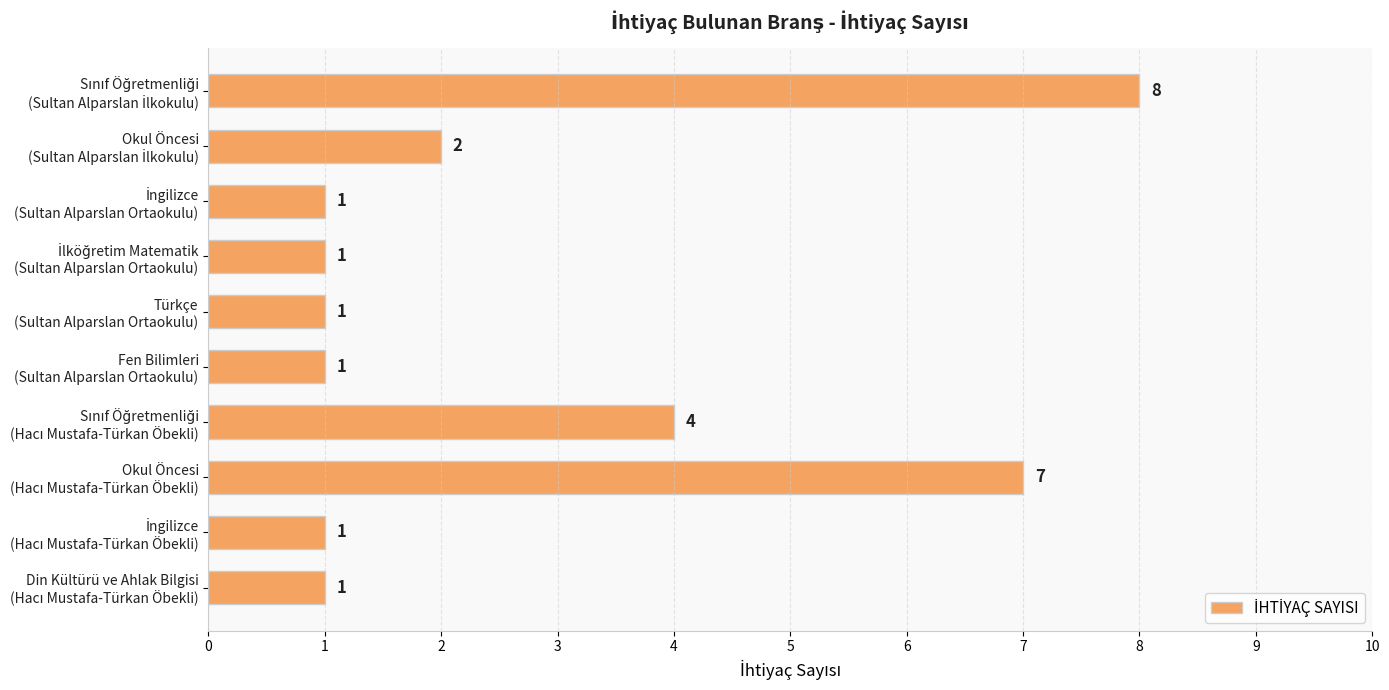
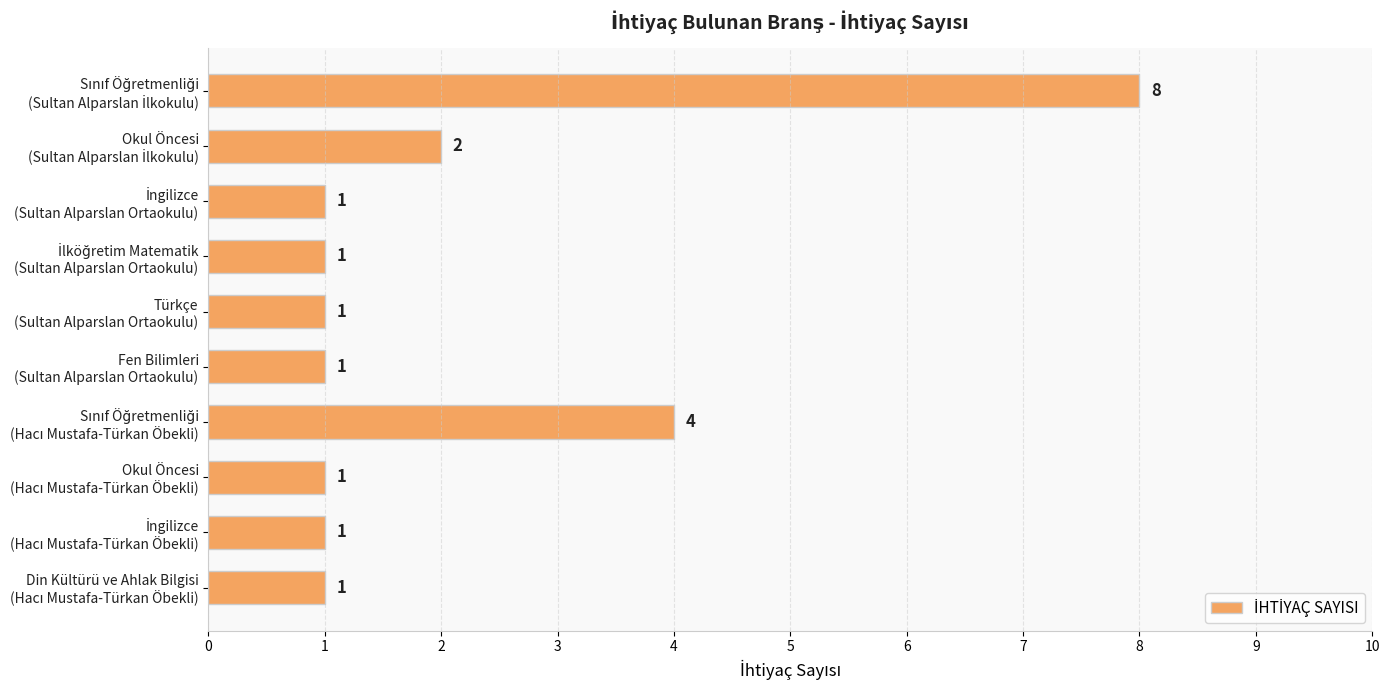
  {
    "Sınıf Öğretmenliği (Sultan Alparslan İlkokulu)": 8,
    "Okul Öncesi (Sultan Alparslan İlkokulu)": 2,
    "İngilizce (Sultan Alparslan Ortaokulu)": 1,
    "İlköğretim Matematik (Sultan Alparslan Ortaokulu)": 1,
    "Türkçe (Sultan Alparslan Ortaokulu)": 1,
    "Fen Bilimleri (Sultan Alparslan Ortaokulu)": 1,
    "Sınıf Öğretmenliği (Hacı Mustafa-Türkan Öbekli)": 4,
-   "Okul Öncesi (Hacı Mustafa-Türkan Öbekli)": 7,
+   "Okul Öncesi (Hacı Mustafa-Türkan Öbekli)": 1,
    "İngilizce (Hacı Mustafa-Türkan Öbekli)": 1,
    "Din Kültürü ve Ahlak Bilgisi (Hacı Mustafa-Türkan Öbekli)": 1
  }
